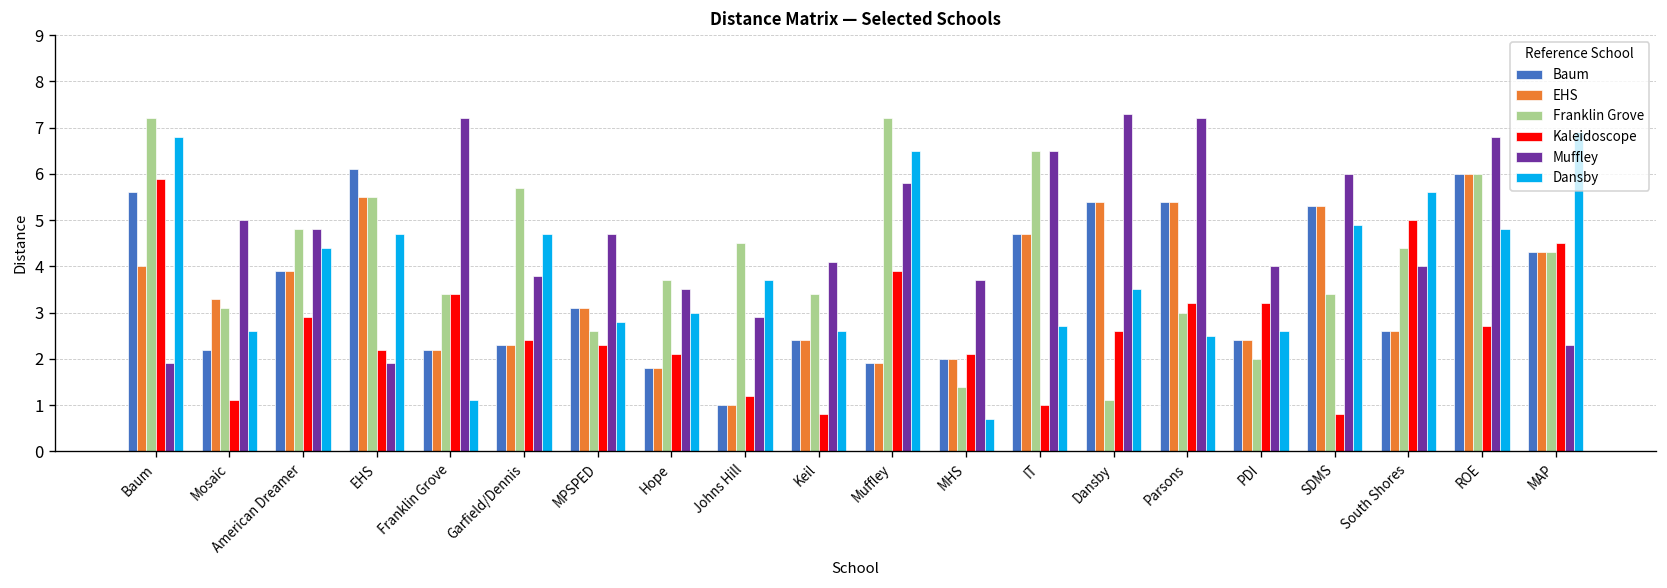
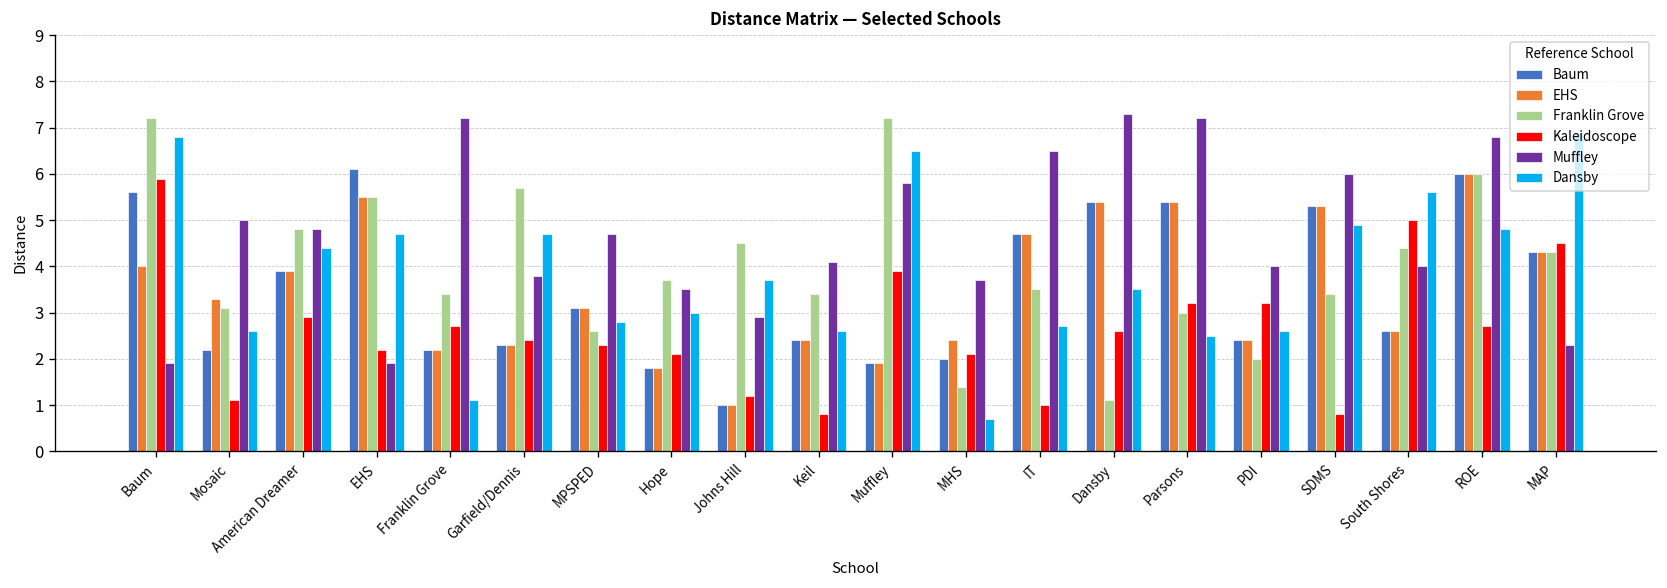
  {
    "Baum": {
      "Baum": 5.6,
      "Mosaic": 2.2,
      "American Dreamer": 3.9,
      "EHS": 6.1,
      "Franklin Grove": 2.2,
      "Garfield/Dennis": 2.3,
      "MPSPED": 3.1,
      "Hope": 1.8,
      "Johns Hill": 1.0,
      "Keil": 2.4,
      "Muffley": 1.9,
      "MHS": 2.0,
      "IT": 4.7,
      "Dansby": 5.4,
      "Parsons": 5.4,
      "PDI": 2.4,
      "SDMS": 5.3,
      "South Shores": 2.6,
      "ROE": 6.0,
      "MAP": 4.3
    },
    "EHS": {
      "Baum": 4.0,
      "Mosaic": 3.3,
      "American Dreamer": 3.9,
      "EHS": 5.5,
      "Franklin Grove": 2.2,
      "Garfield/Dennis": 2.3,
      "MPSPED": 3.1,
      "Hope": 1.8,
      "Johns Hill": 1.0,
      "Keil": 2.4,
      "Muffley": 1.9,
-     "MHS": 2.0,
+     "MHS": 2.4,
      "IT": 4.7,
      "Dansby": 5.4,
      "Parsons": 5.4,
      "PDI": 2.4,
      "SDMS": 5.3,
      "South Shores": 2.6,
      "ROE": 6.0,
      "MAP": 4.3
    },
    "Franklin Grove": {
      "Baum": 7.2,
      "Mosaic": 3.1,
      "American Dreamer": 4.8,
      "EHS": 5.5,
      "Franklin Grove": 3.4,
      "Garfield/Dennis": 5.7,
      "MPSPED": 2.6,
      "Hope": 3.7,
      "Johns Hill": 4.5,
      "Keil": 3.4,
      "Muffley": 7.2,
      "MHS": 1.4,
-     "IT": 6.5,
+     "IT": 3.5,
      "Dansby": 1.1,
      "Parsons": 3.0,
      "PDI": 2.0,
      "SDMS": 3.4,
      "South Shores": 4.4,
      "ROE": 6.0,
      "MAP": 4.3
    },
    "Kaleidoscope": {
      "Baum": 5.9,
      "Mosaic": 1.1,
      "American Dreamer": 2.9,
      "EHS": 2.2,
-     "Franklin Grove": 3.4,
+     "Franklin Grove": 2.7,
      "Garfield/Dennis": 2.4,
      "MPSPED": 2.3,
      "Hope": 2.1,
      "Johns Hill": 1.2,
      "Keil": 0.8,
      "Muffley": 3.9,
      "MHS": 2.1,
      "IT": 1.0,
      "Dansby": 2.6,
      "Parsons": 3.2,
      "PDI": 3.2,
      "SDMS": 0.8,
      "South Shores": 5.0,
      "ROE": 2.7,
      "MAP": 4.5
    },
    "Muffley": {
      "Baum": 1.9,
      "Mosaic": 5.0,
      "American Dreamer": 4.8,
      "EHS": 1.9,
      "Franklin Grove": 7.2,
      "Garfield/Dennis": 3.8,
      "MPSPED": 4.7,
      "Hope": 3.5,
      "Johns Hill": 2.9,
      "Keil": 4.1,
      "Muffley": 5.8,
      "MHS": 3.7,
      "IT": 6.5,
      "Dansby": 7.3,
      "Parsons": 7.2,
      "PDI": 4.0,
      "SDMS": 6.0,
      "South Shores": 4.0,
      "ROE": 6.8,
      "MAP": 2.3
    },
    "Dansby": {
      "Baum": 6.8,
      "Mosaic": 2.6,
      "American Dreamer": 4.4,
      "EHS": 4.7,
      "Franklin Grove": 1.1,
      "Garfield/Dennis": 4.7,
      "MPSPED": 2.8,
      "Hope": 3.0,
      "Johns Hill": 3.7,
      "Keil": 2.6,
      "Muffley": 6.5,
      "MHS": 0.7,
      "IT": 2.7,
      "Dansby": 3.5,
      "Parsons": 2.5,
      "PDI": 2.6,
      "SDMS": 4.9,
      "South Shores": 5.6,
      "ROE": 4.8
    }
  }
